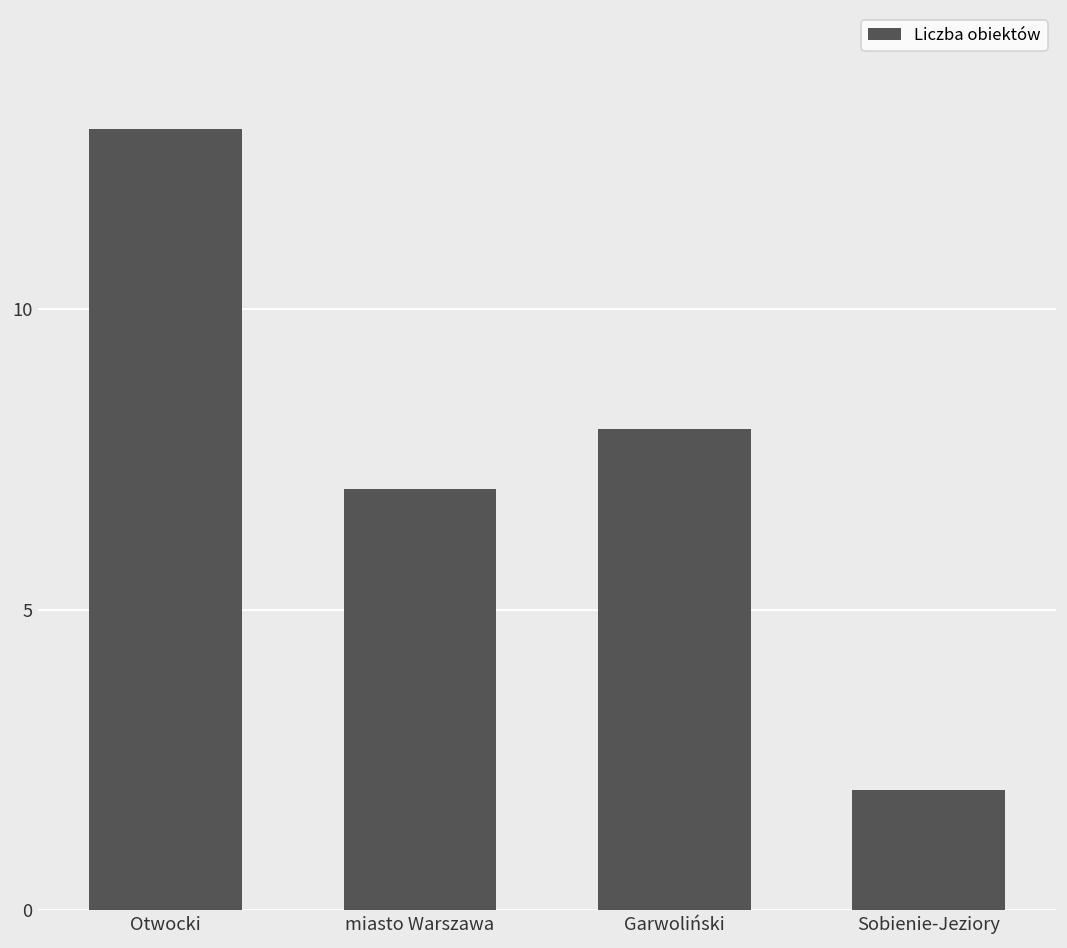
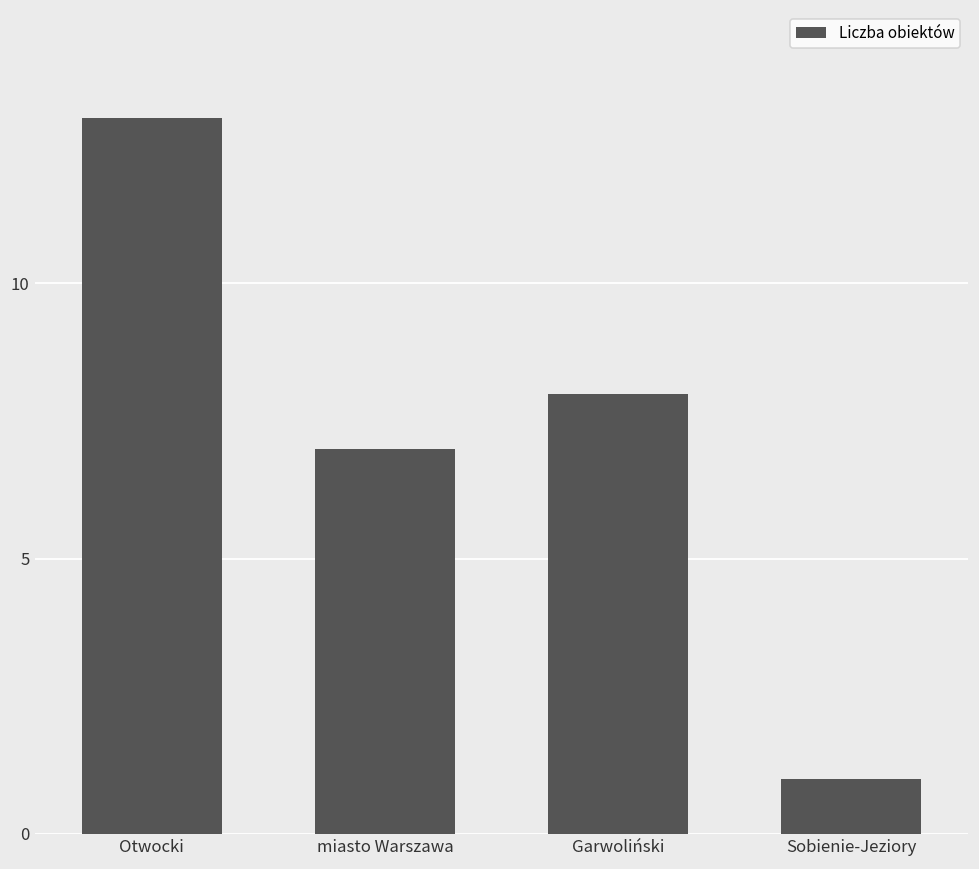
  {
    "Otwocki": 13,
    "miasto Warszawa": 7,
    "Garwoliński": 8,
-   "Sobienie-Jeziory": 2
+   "Sobienie-Jeziory": 1
  }
